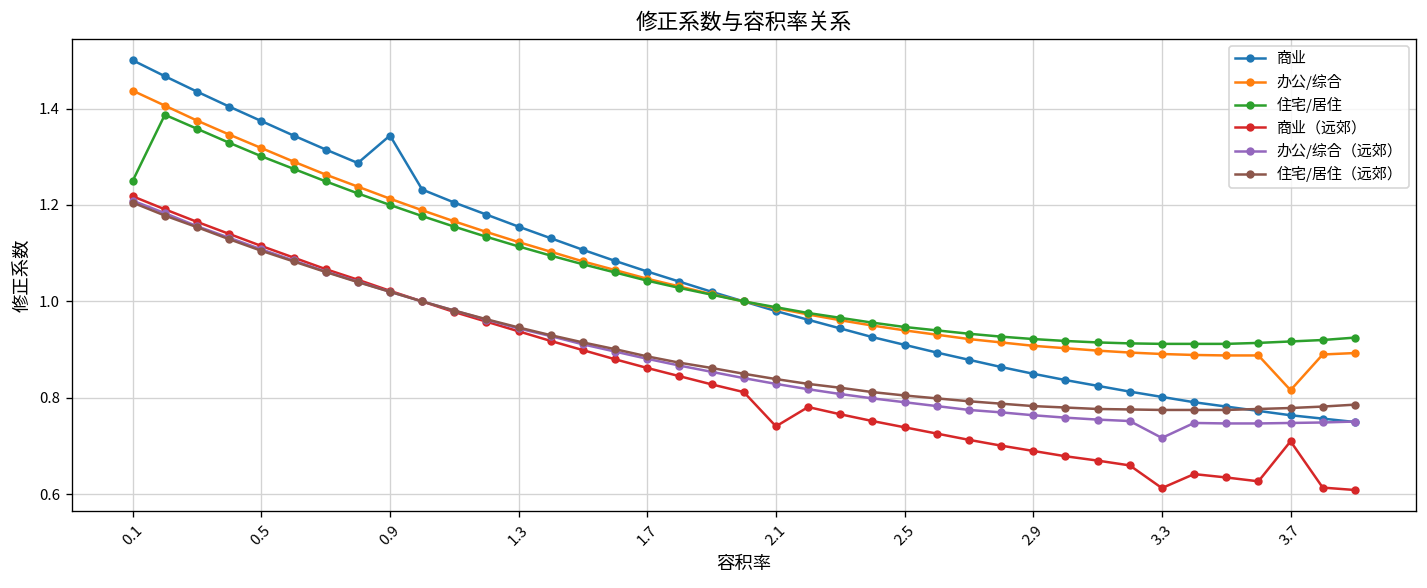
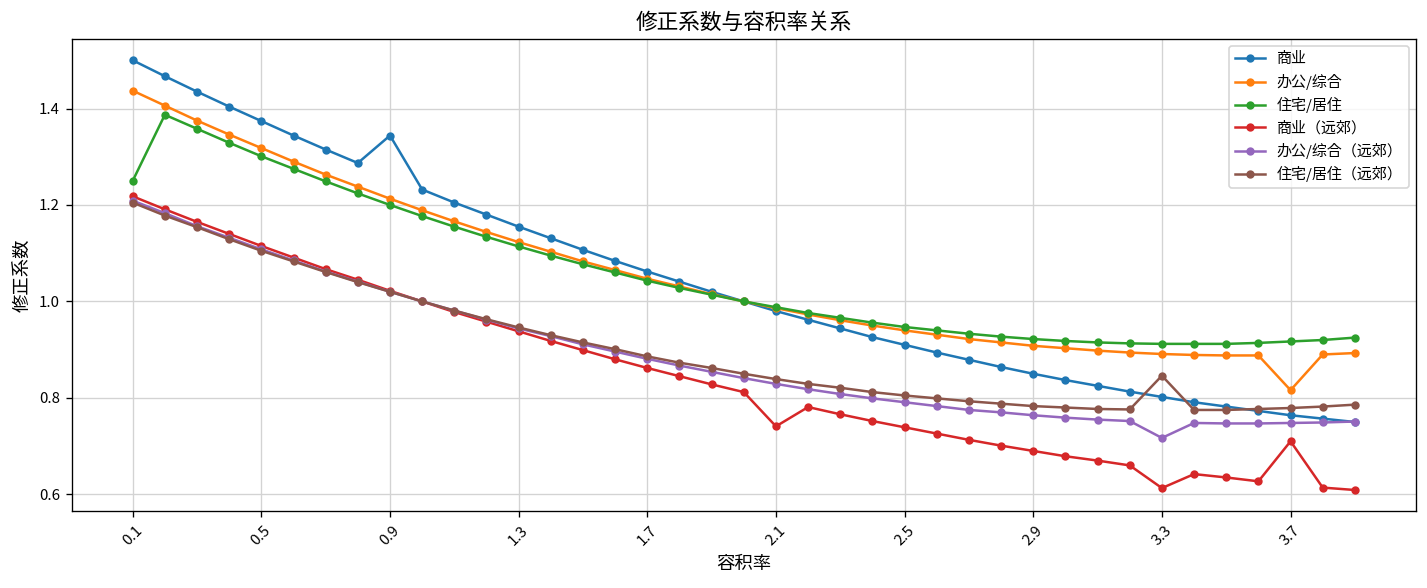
  {
    "商业": {
      "0.1": 1.50,
      "0.5": 1.37,
      "0.9": 1.34,
      "1.3": 1.16,
      "1.7": 1.06,
      "2.5": 0.91,
      "2.9": 0.85,
      "3.3": 0.80,
      "3.7": 0.76
    },
    "办公/综合": {
      "0.1": 1.44,
      "0.5": 1.32,
      "0.9": 1.21,
      "1.3": 1.12,
      "2.5": 0.94,
      "2.9": 0.91,
      "3.3": 0.89,
      "3.7": 0.82
    },
    "住宅/居住": {
      "0.1": 1.25,
      "0.5": 1.30,
      "0.9": 1.20,
      "1.3": 1.11,
      "2.5": 0.95,
      "2.9": 0.92,
      "3.3": 0.91,
      "3.7": 0.92
    },
    "商业（远郊）": {
      "0.1": 1.22,
      "0.5": 1.12,
      "1.7": 0.86,
      "2.1": 0.74,
      "2.5": 0.74,
      "2.9": 0.69,
      "3.3": 0.61,
      "3.7": 0.71
    },
    "办公/综合（远郊）": {
      "2.1": 0.83,
      "2.5": 0.79,
      "2.9": 0.76,
      "3.3": 0.72,
      "3.7": 0.75
    },
    "住宅/居住（远郊）": {
      "2.1": 0.84,
      "2.5": 0.81,
      "2.9": 0.78,
-     "3.3": 0.78,
+     "3.3": 0.85,
      "3.7": 0.78
    }
  }
